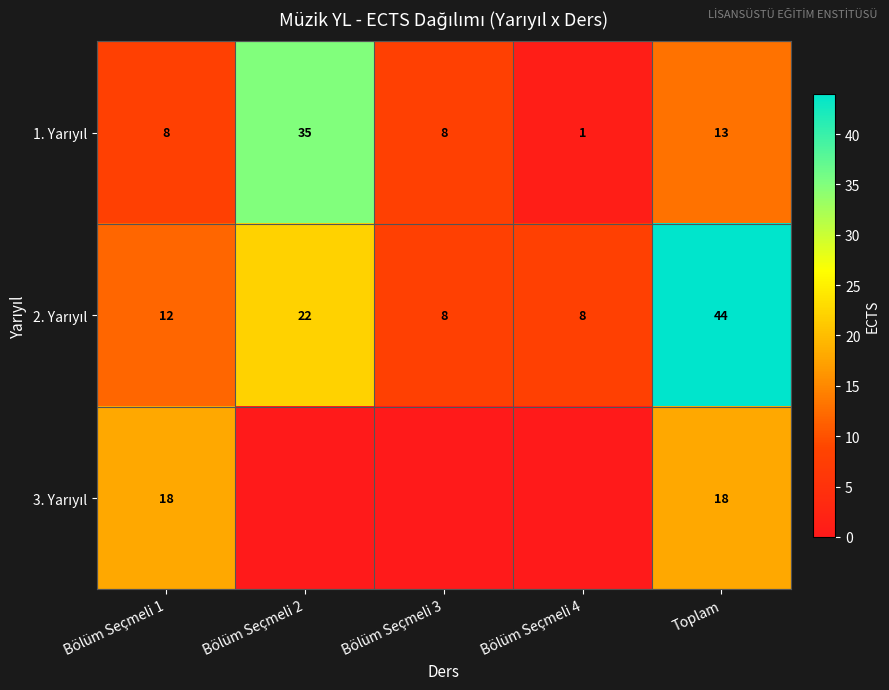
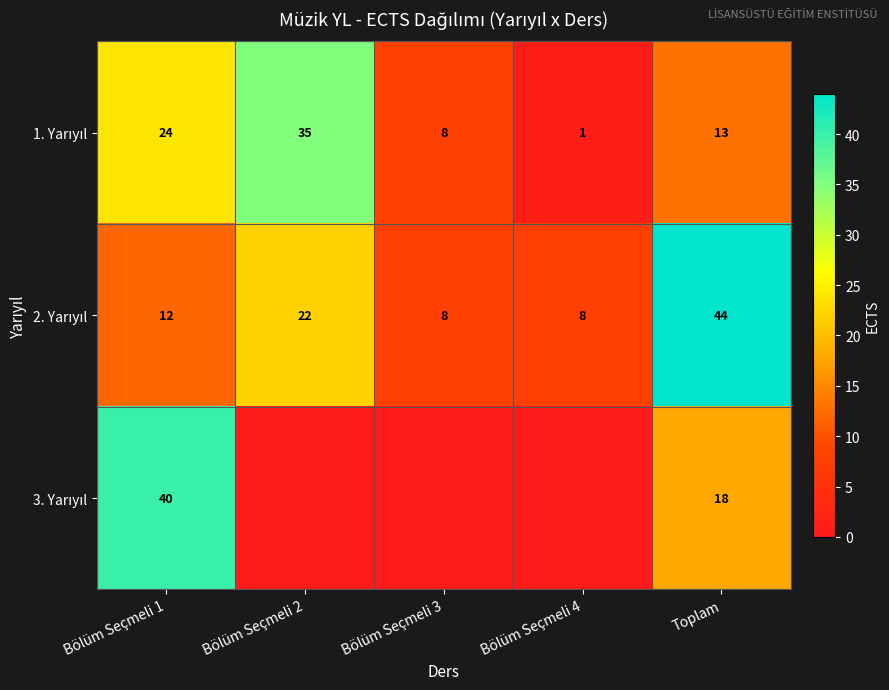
  {
    "1. Yarıyıl": {
-     "Bölüm Seçmeli 1": 8,
+     "Bölüm Seçmeli 1": 24,
      "Bölüm Seçmeli 2": 35,
      "Bölüm Seçmeli 3": 8,
      "Bölüm Seçmeli 4": 1,
      "Toplam": 13
    },
    "2. Yarıyıl": {
      "Bölüm Seçmeli 1": 12,
      "Bölüm Seçmeli 2": 22,
      "Bölüm Seçmeli 3": 8,
      "Bölüm Seçmeli 4": 8,
      "Toplam": 44
    },
    "3. Yarıyıl": {
-     "Bölüm Seçmeli 1": 18,
+     "Bölüm Seçmeli 1": 40,
      "Toplam": 18
    }
  }
